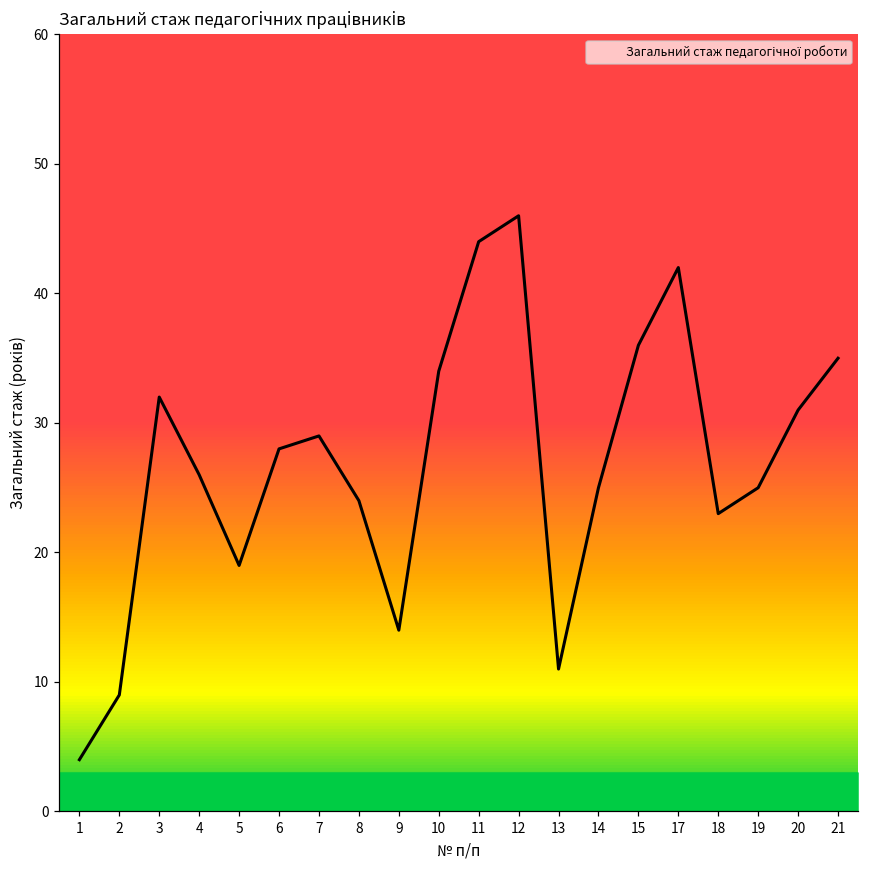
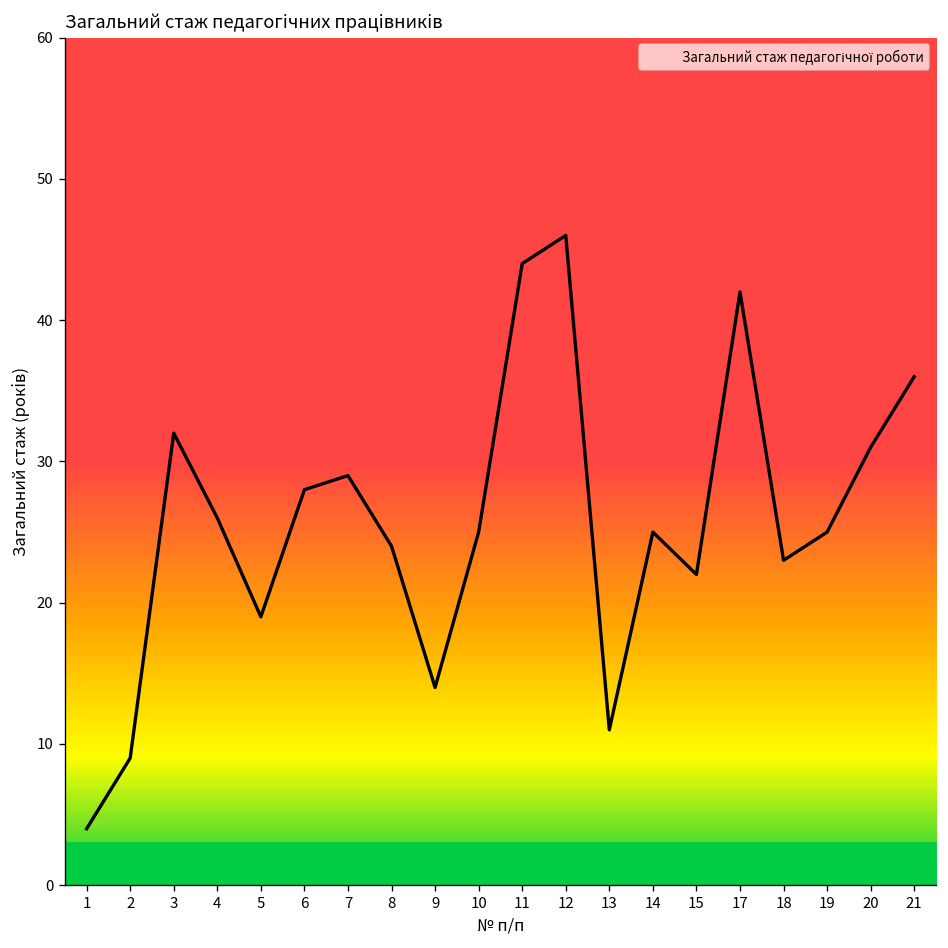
  {
    "Загальний стаж педагогічної роботи": {
      "1": 4,
      "2": 9,
      "3": 32,
      "4": 26,
      "5": 19,
      "6": 28,
      "7": 29,
      "8": 24,
      "9": 14,
-     "10": 34,
+     "10": 25,
      "11": 44,
      "12": 46,
      "13": 11,
      "14": 25,
-     "15": 36,
+     "15": 22,
      "17": 42,
      "18": 23,
      "19": 25,
      "20": 31,
-     "21": 35
+     "21": 36
    }
  }
